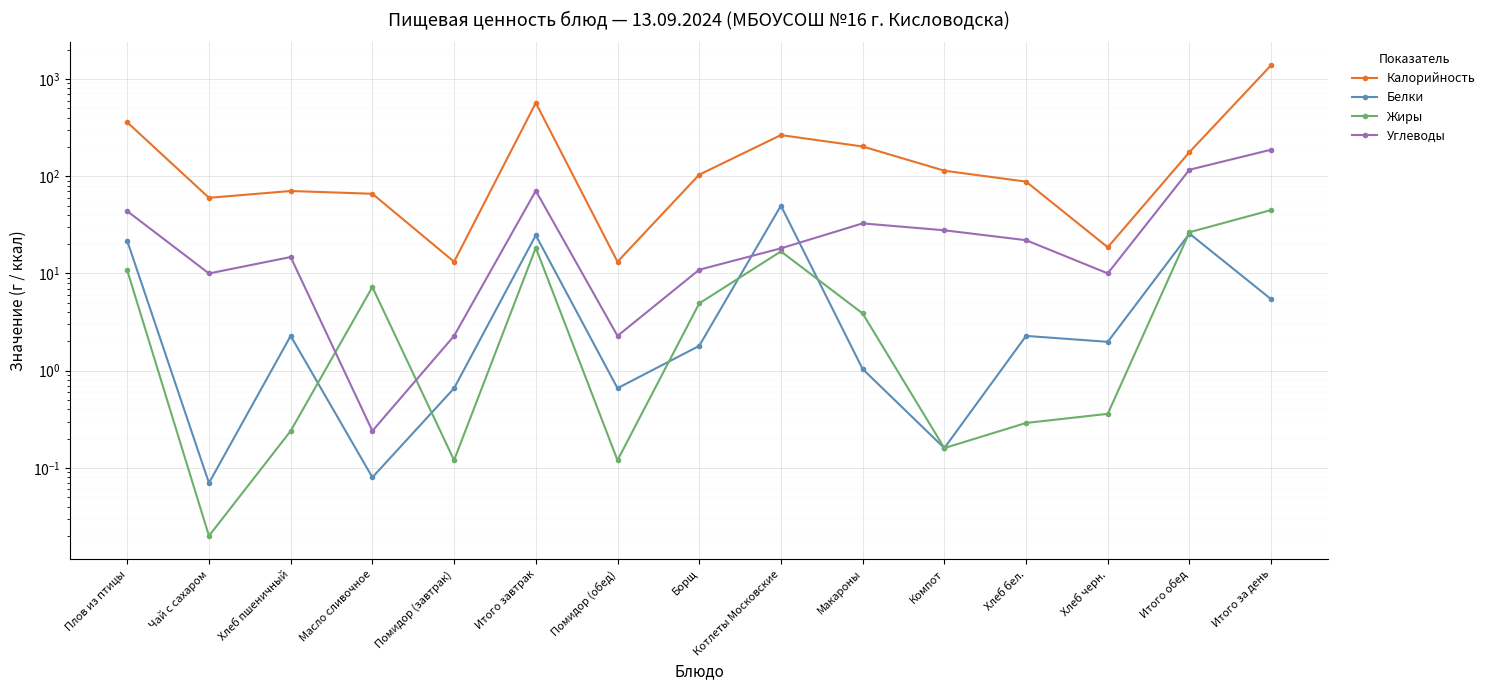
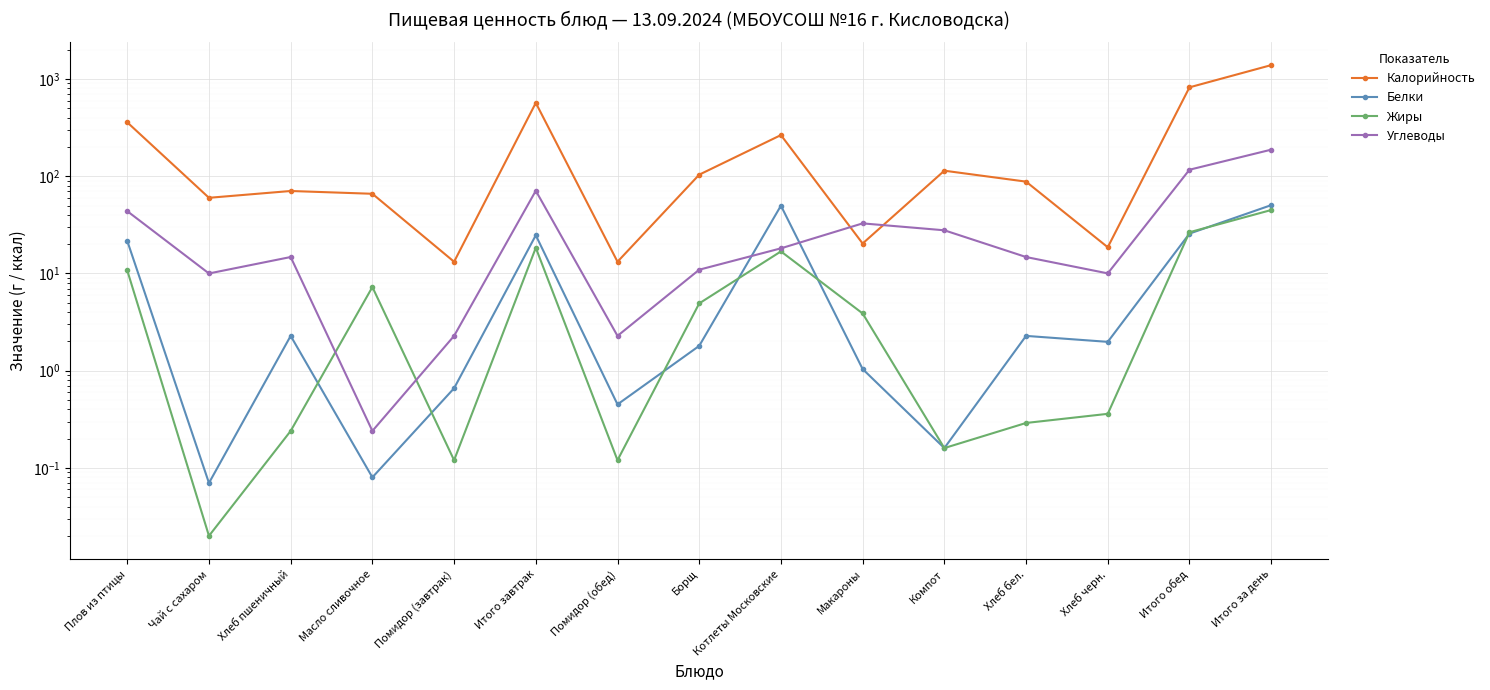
  {
    "Калорийность": {
      "Плов из птицы": 360,
      "Чай с сахаром": 60,
      "Хлеб пшеничный": 70,
      "Масло сливочное": 70,
      "Помидор (завтрак)": 13,
      "Итого завтрак": 600,
      "Помидор (обед)": 13,
      "Борщ": 100,
      "Котлеты Московские": 270,
-     "Макароны": 200,
+     "Макароны": 20,
      "Компот": 110,
      "Хлеб бел.": 90,
      "Хлеб черн.": 19,
-     "Итого обед": 180,
+     "Итого обед": 800,
      "Итого за день": 1400
    },
    "Белки": {
      "Плов из птицы": 22,
      "Чай с сахаром": 0.07,
      "Хлеб пшеничный": 2.3,
      "Масло сливочное": 0.08,
      "Помидор (завтрак)": 0.7,
      "Итого завтрак": 25,
-     "Помидор (обед)": 0.7,
+     "Помидор (обед)": 0.5,
      "Борщ": 1.8,
      "Котлеты Московские": 50,
      "Макароны": 1.0,
      "Хлеб бел.": 2.3,
      "Хлеб черн.": 2.0,
-     "Итого за день": 5
+     "Итого за день": 50
    },
    "Жиры": {
      "Плов из птицы": 11,
      "Чай с сахаром": 0.020,
      "Хлеб пшеничный": 0.24,
      "Масло сливочное": 7,
      "Помидор (завтрак)": 0.12,
      "Итого завтрак": 18,
      "Помидор (обед)": 0.12,
      "Борщ": 5,
      "Котлеты Московские": 17,
      "Макароны": 3.9,
      "Хлеб бел.": 0.3,
      "Хлеб черн.": 0.36,
      "Итого за день": 40
    },
    "Углеводы": {
      "Плов из птицы": 40,
      "Чай с сахаром": 10,
      "Хлеб пшеничный": 15,
      "Масло сливочное": 0.24,
      "Помидор (завтрак)": 2.3,
      "Итого завтрак": 70,
      "Помидор (обед)": 2.3,
      "Борщ": 11,
      "Котлеты Московские": 18,
      "Макароны": 33,
      "Компот": 28,
-     "Хлеб бел.": 22,
+     "Хлеб бел.": 15,
      "Хлеб черн.": 10,
      "Итого обед": 120,
      "Итого за день": 190
    }
  }
